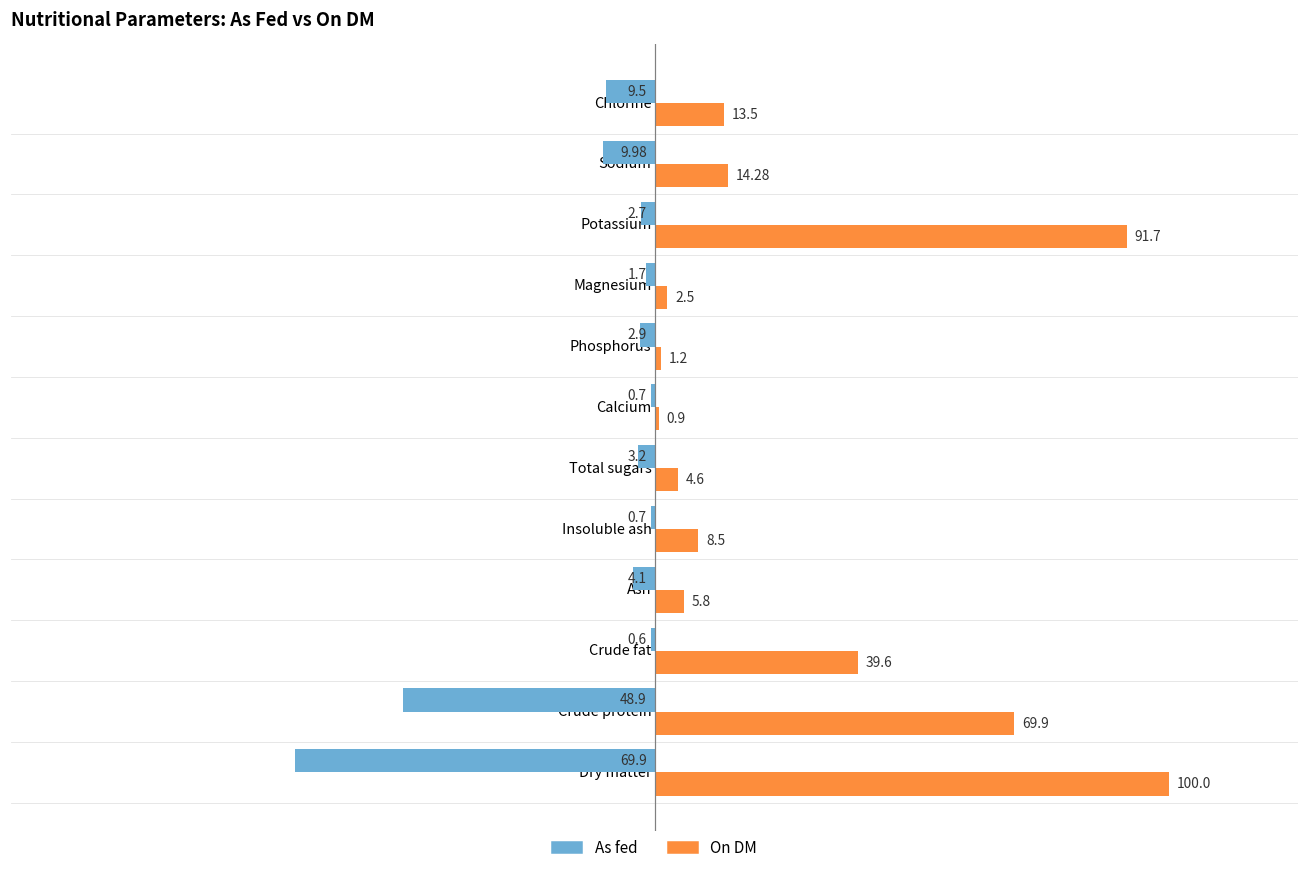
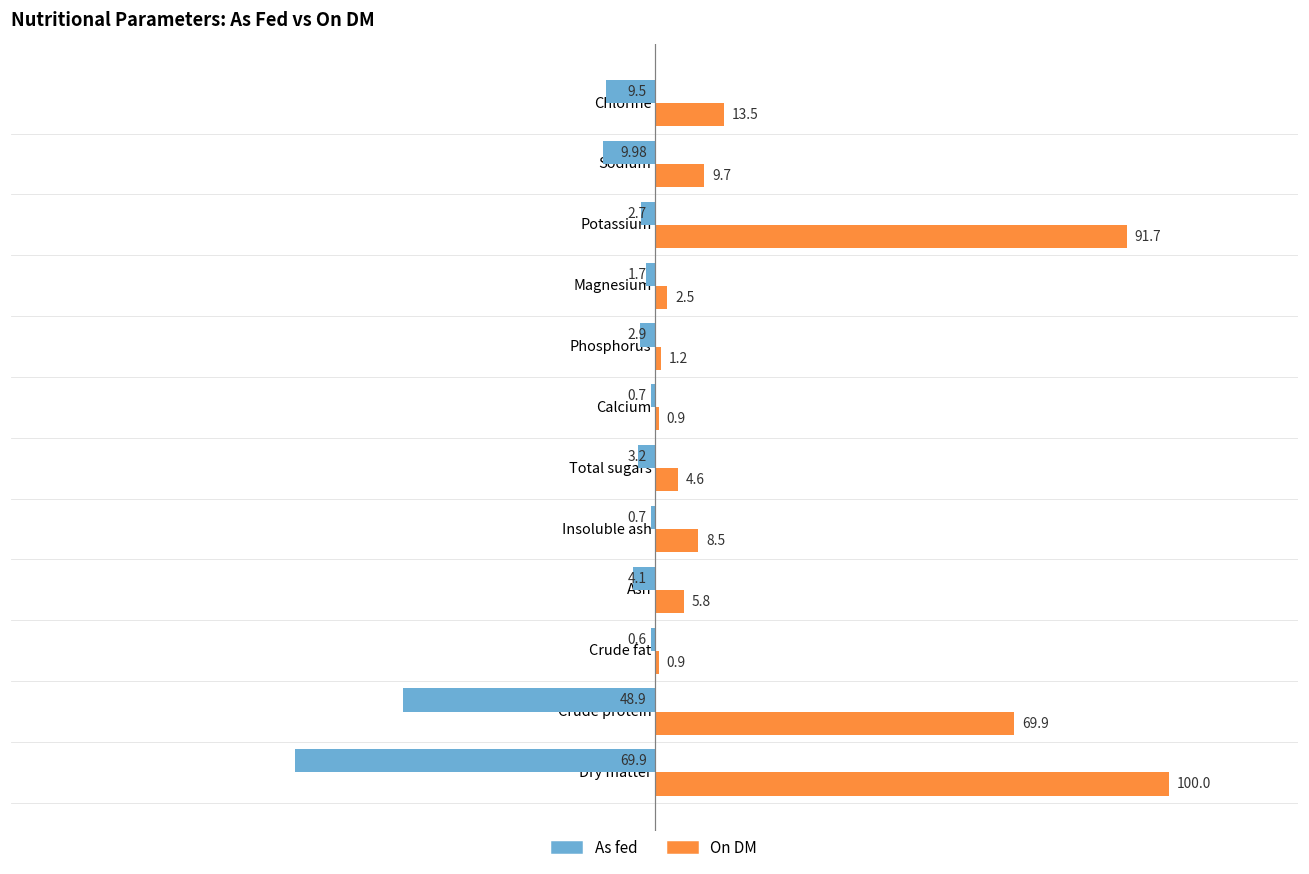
  {
    "On DM": {
      "Chlorine": 13.5,
-     "Sodium": 14.28,
+     "Sodium": 9.7,
      "Potassium": 91.7,
      "Magnesium": 2.5,
      "Phosphorus": 1.2,
      "Calcium": 0.9,
      "Total sugars": 4.6,
      "Insoluble ash": 8.5,
      "Ash": 5.8,
-     "Crude fat": 39.6,
+     "Crude fat": 0.9,
      "Crude protein": 69.9,
      "Dry matter": 100.0
    }
  }
